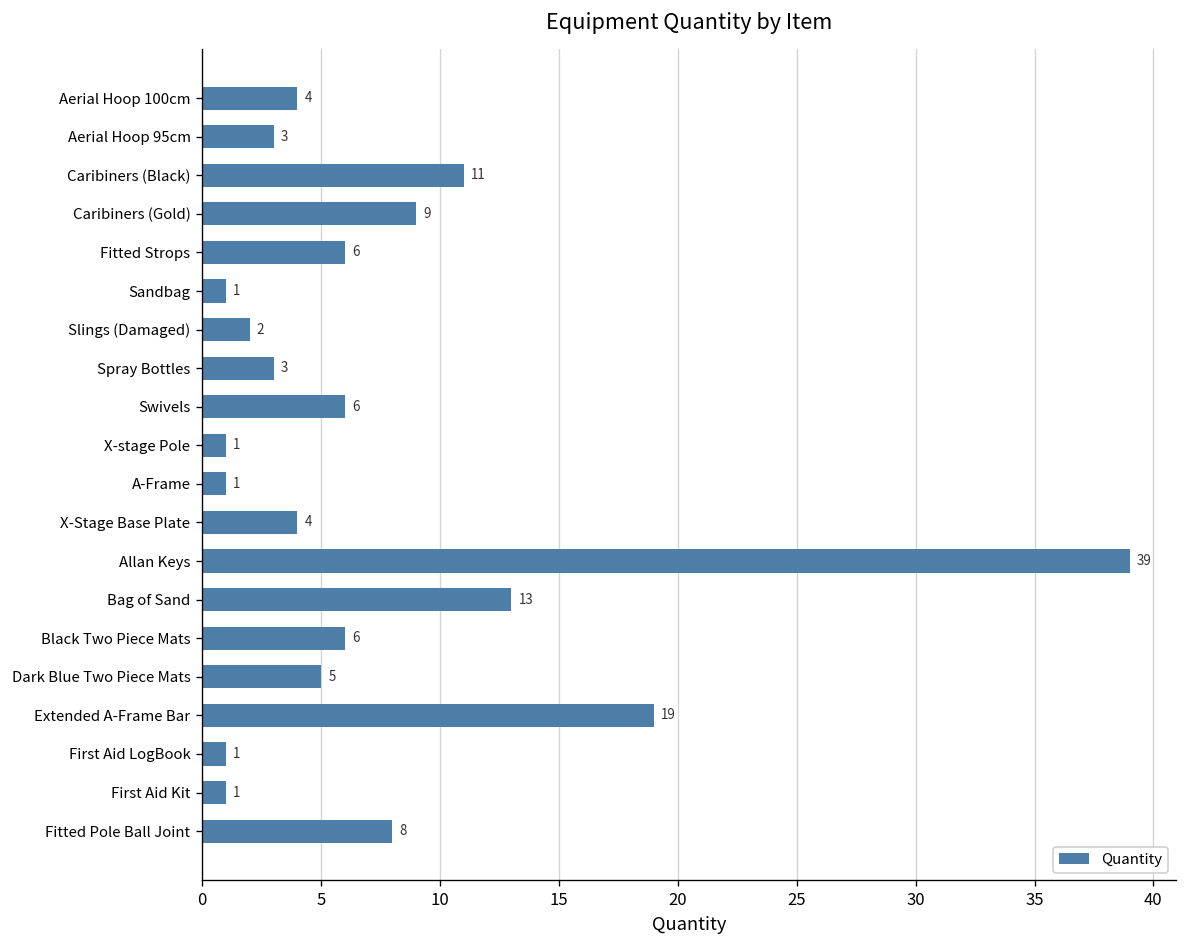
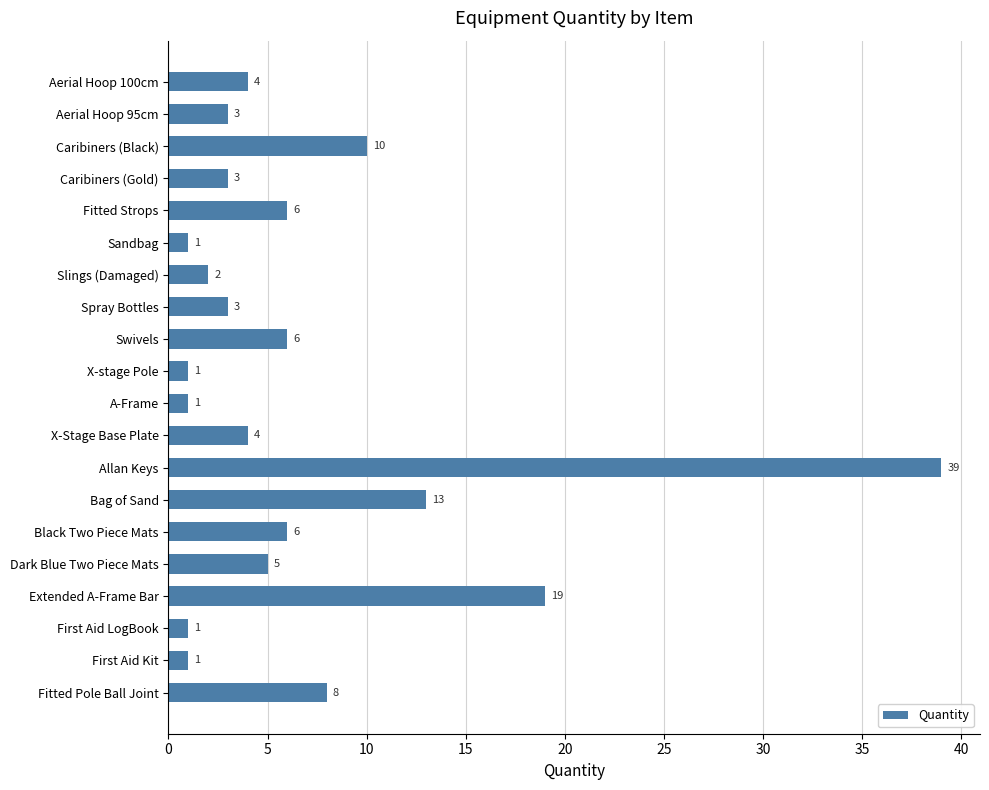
  {
    "Aerial Hoop 100cm": 4,
    "Aerial Hoop 95cm": 3,
-   "Caribiners (Black)": 11,
-   "Caribiners (Gold)": 9,
+   "Caribiners (Black)": 10,
+   "Caribiners (Gold)": 3,
    "Fitted Strops": 6,
    "Sandbag": 1,
    "Slings (Damaged)": 2,
    "Spray Bottles": 3,
    "Swivels": 6,
    "X-stage Pole": 1,
    "A-Frame": 1,
    "X-Stage Base Plate": 4,
    "Allan Keys": 39,
    "Bag of Sand": 13,
    "Black Two Piece Mats": 6,
    "Dark Blue Two Piece Mats": 5,
    "Extended A-Frame Bar": 19,
    "First Aid LogBook": 1,
    "First Aid Kit": 1,
    "Fitted Pole Ball Joint": 8
  }
